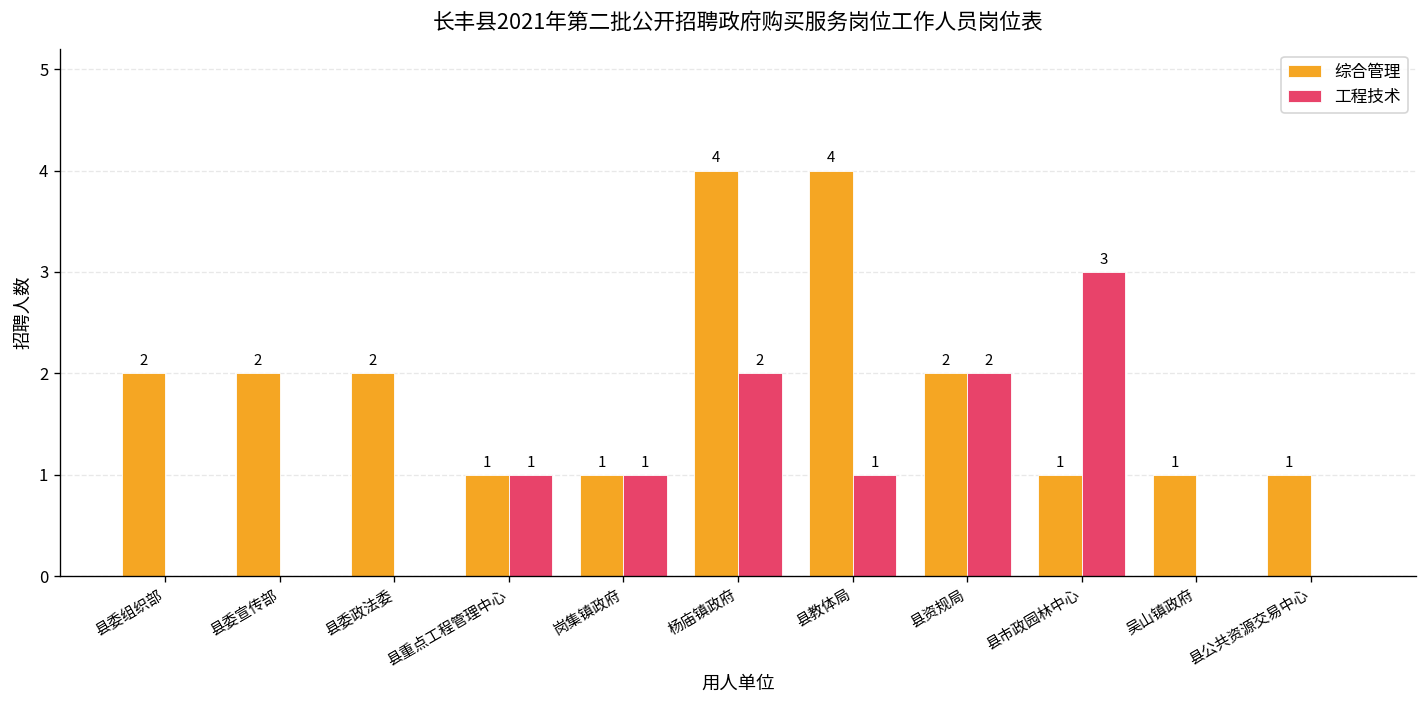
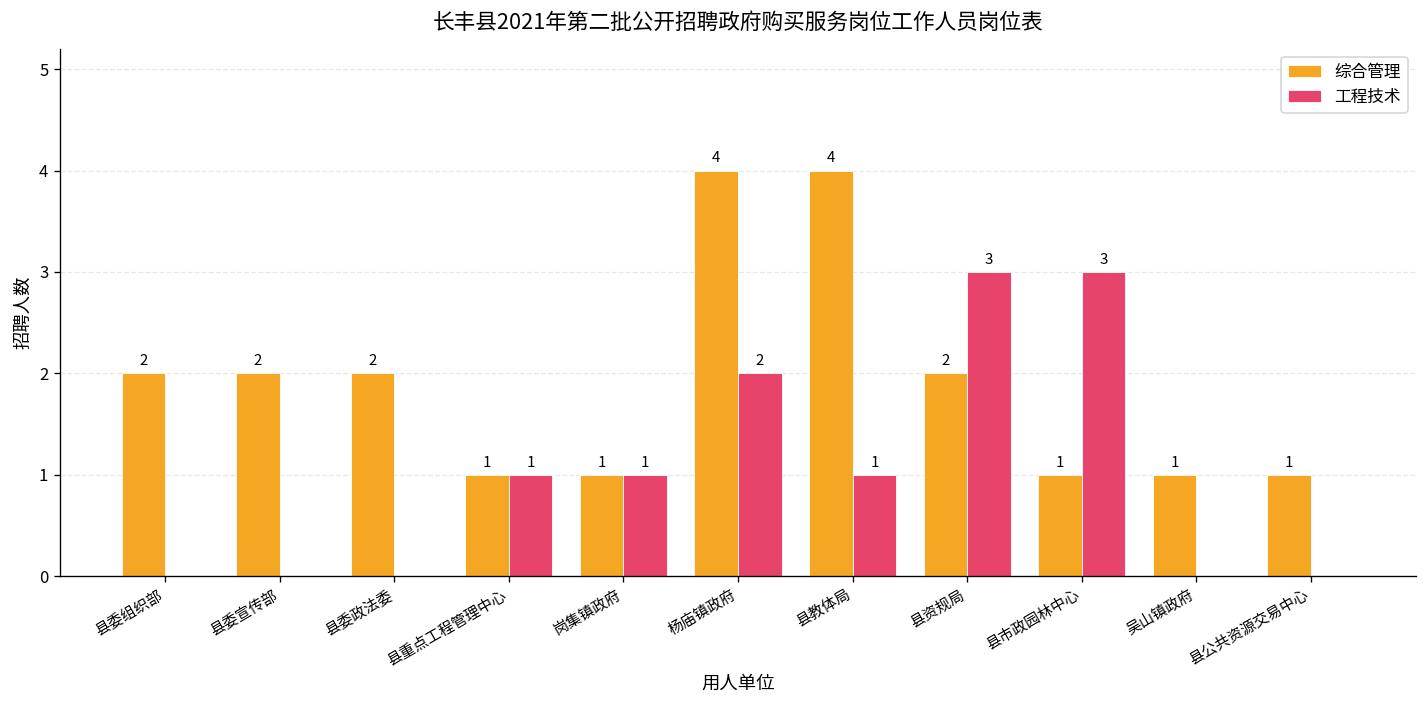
  {
    "综合管理": {
      "县委组织部": 2,
      "县委宣传部": 2,
      "县委政法委": 2,
      "县重点工程管理中心": 1,
      "岗集镇政府": 1,
      "杨庙镇政府": 4,
      "县教体局": 4,
      "县资规局": 2,
      "县市政园林中心": 1,
      "吴山镇政府": 1,
      "县公共资源交易中心": 1
    },
    "工程技术": {
      "县重点工程管理中心": 1,
      "岗集镇政府": 1,
      "杨庙镇政府": 2,
      "县教体局": 1,
-     "县资规局": 2,
+     "县资规局": 3,
      "县市政园林中心": 3
    }
  }
